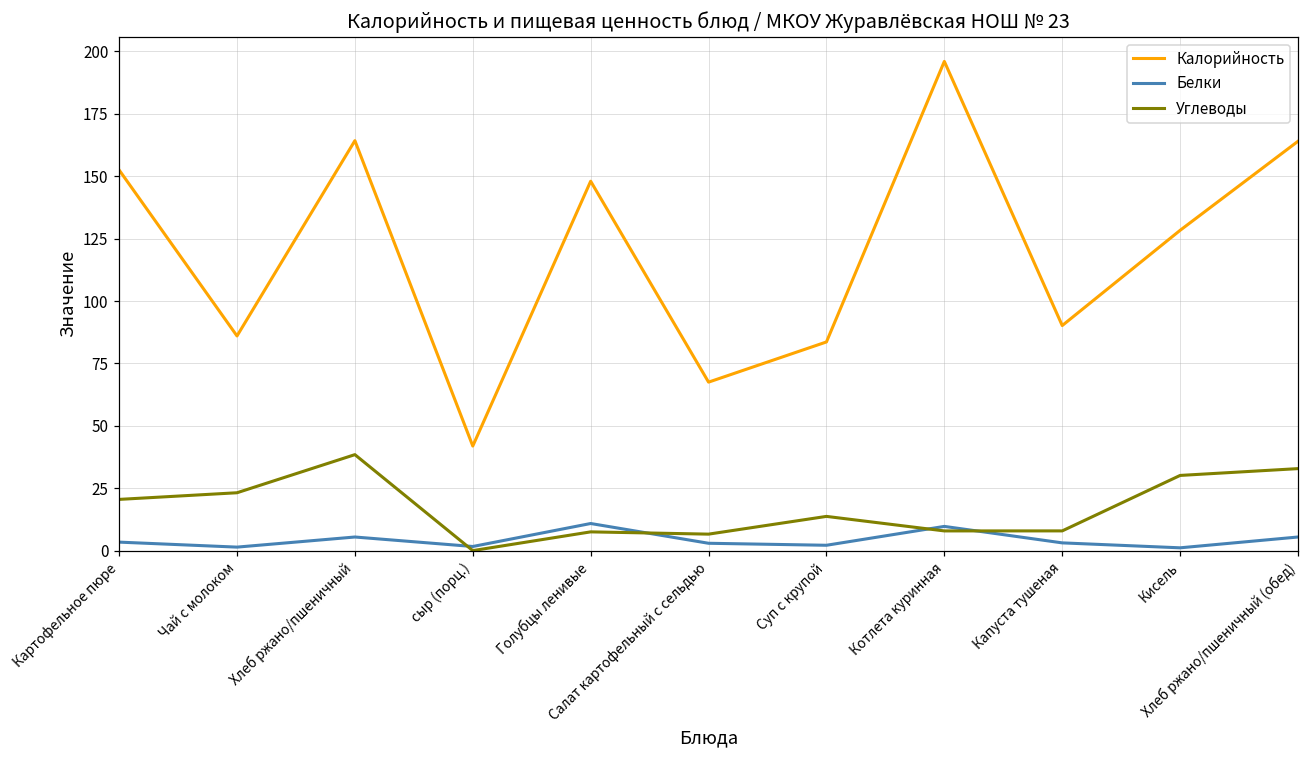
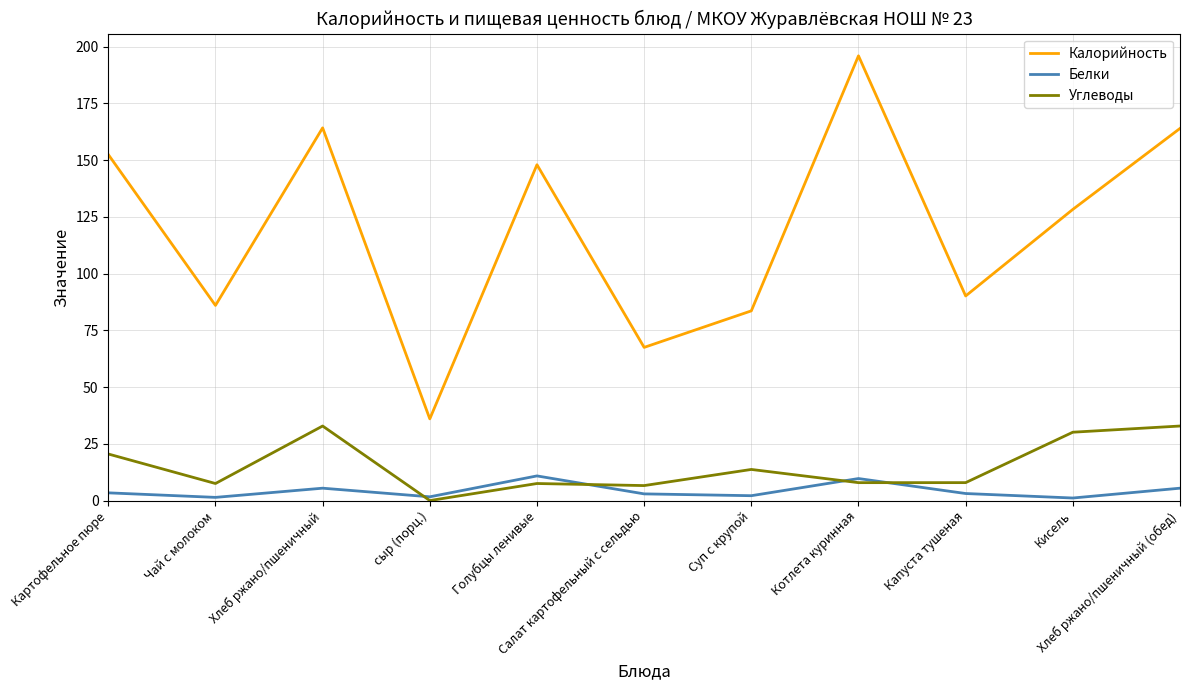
  {
    "Калорийность": {
      "Картофельное пюре": 153,
      "Чай с молоком": 86,
      "Хлеб ржано/пшеничный": 164,
-     "сыр (порц.)": 42,
+     "сыр (порц.)": 36,
      "Голубцы ленивые": 148,
      "Салат картофельный с сельдью": 68,
      "Суп с крупой": 84,
      "Котлета куринная": 196,
      "Капуста тушеная": 90,
      "Кисель": 128,
      "Хлеб ржано/пшеничный (обед)": 164
    },
    "Белки": {
      "Картофельное пюре": 3,
      "Чай с молоком": 1,
      "Хлеб ржано/пшеничный": 5,
      "сыр (порц.)": 2,
      "Голубцы ленивые": 11,
      "Салат картофельный с сельдью": 3,
      "Суп с крупой": 2,
      "Котлета куринная": 10,
      "Капуста тушеная": 3,
      "Кисель": 1,
      "Хлеб ржано/пшеничный (обед)": 5
    },
    "Углеводы": {
      "Картофельное пюре": 21,
-     "Чай с молоком": 23,
-     "Хлеб ржано/пшеничный": 38,
+     "Чай с молоком": 8,
+     "Хлеб ржано/пшеничный": 33,
      "сыр (порц.)": 0,
      "Голубцы ленивые": 8,
      "Салат картофельный с сельдью": 7,
      "Суп с крупой": 14,
      "Котлета куринная": 8,
      "Капуста тушеная": 8,
      "Кисель": 30,
      "Хлеб ржано/пшеничный (обед)": 33
    }
  }
